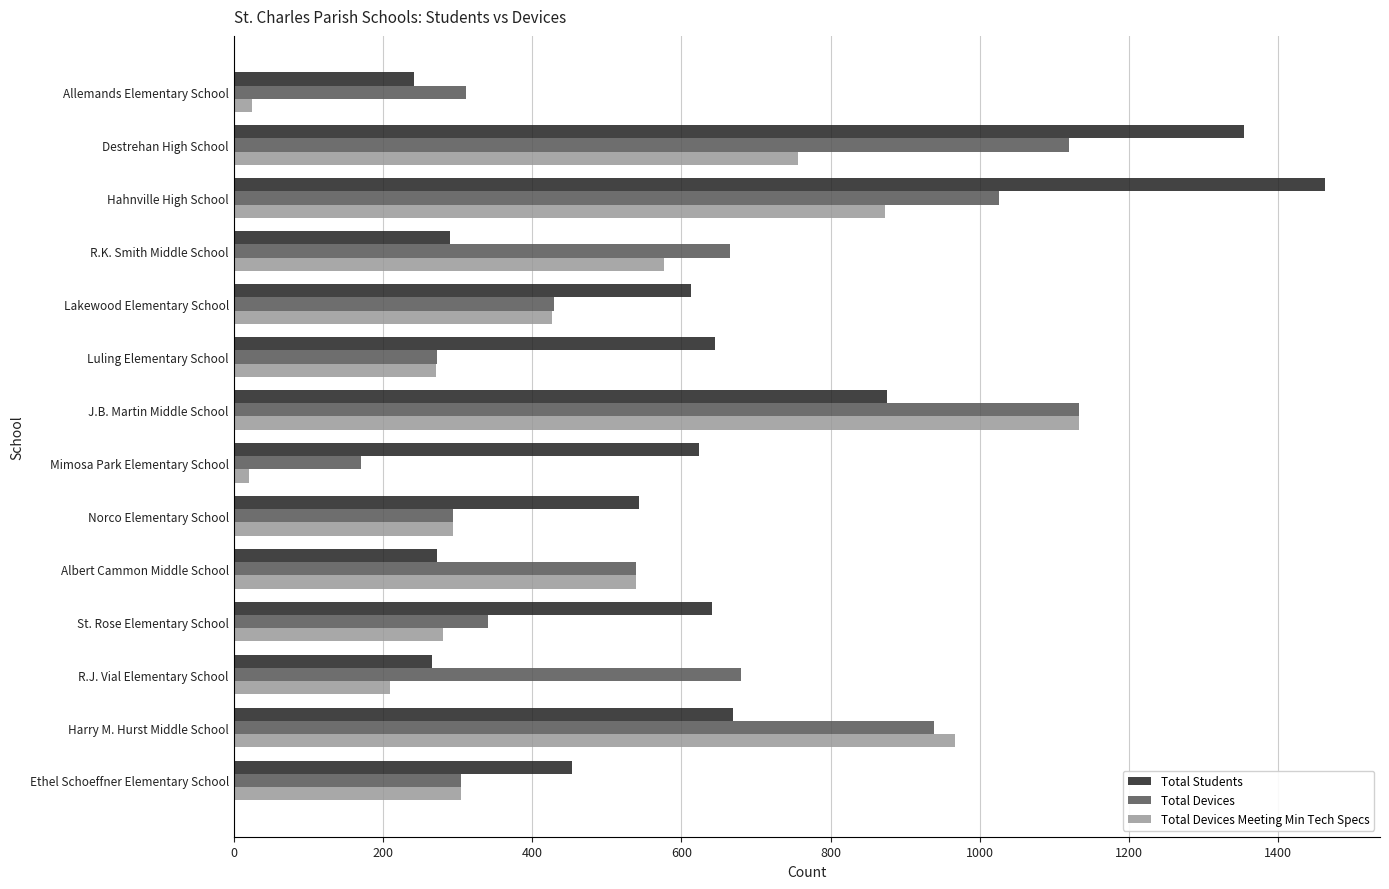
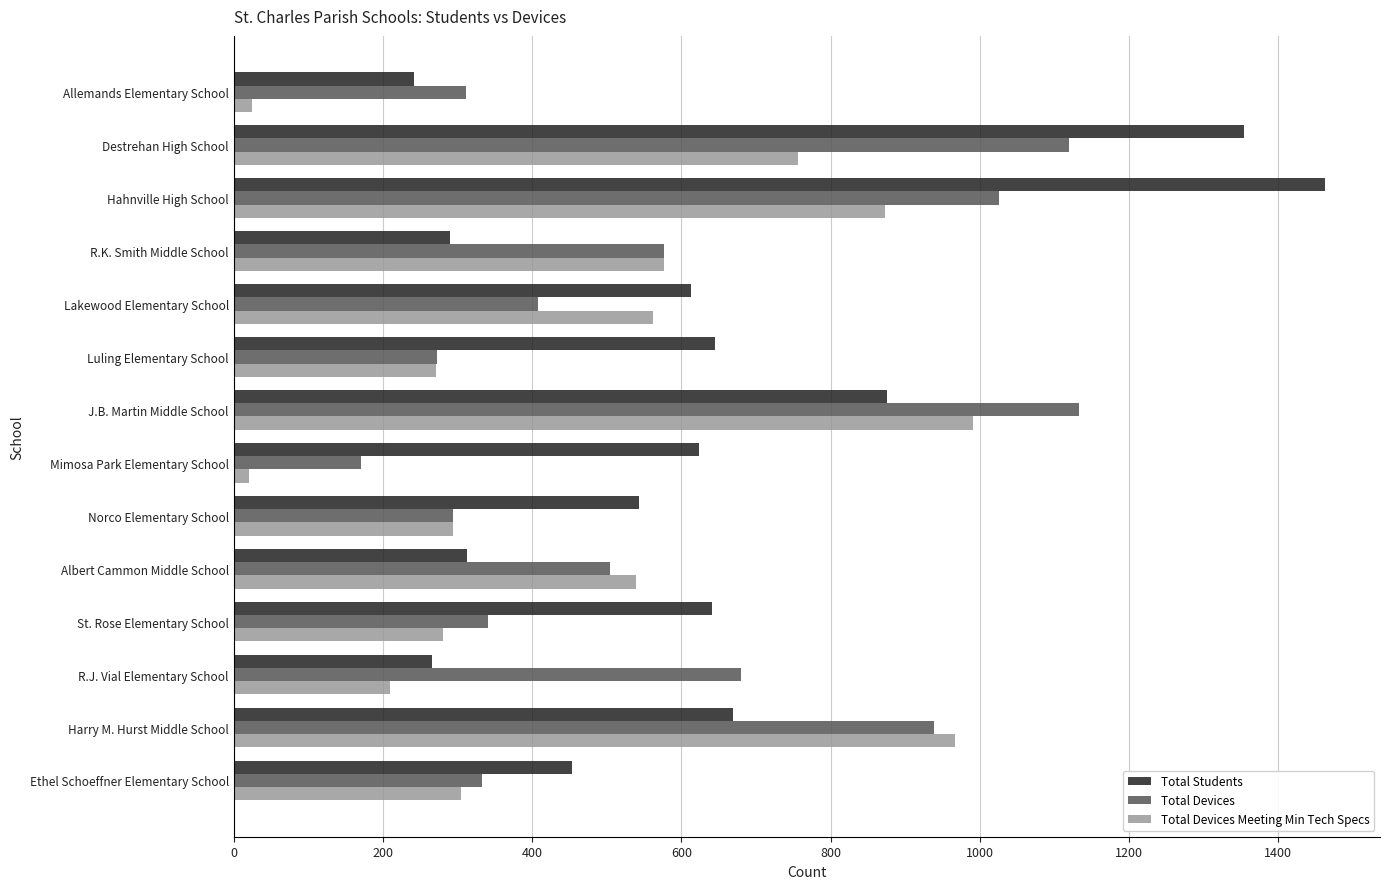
  {
    "Total Students": {
      "Allemands Elementary School": 240,
      "Destrehan High School": 1350,
      "Hahnville High School": 1460,
      "R.K. Smith Middle School": 290,
      "Lakewood Elementary School": 610,
      "Luling Elementary School": 650,
      "J.B. Martin Middle School": 880,
      "Mimosa Park Elementary School": 620,
      "Norco Elementary School": 540,
-     "Albert Cammon Middle School": 270,
+     "Albert Cammon Middle School": 310,
      "St. Rose Elementary School": 640,
      "R.J. Vial Elementary School": 270,
      "Harry M. Hurst Middle School": 670,
      "Ethel Schoeffner Elementary School": 450
    },
    "Total Devices": {
      "Allemands Elementary School": 310,
      "Destrehan High School": 1120,
      "Hahnville High School": 1030,
-     "R.K. Smith Middle School": 670,
-     "Lakewood Elementary School": 430,
+     "R.K. Smith Middle School": 580,
+     "Lakewood Elementary School": 410,
      "Luling Elementary School": 270,
      "J.B. Martin Middle School": 1130,
      "Mimosa Park Elementary School": 170,
      "Norco Elementary School": 290,
-     "Albert Cammon Middle School": 540,
+     "Albert Cammon Middle School": 500,
      "St. Rose Elementary School": 340,
      "R.J. Vial Elementary School": 680,
      "Harry M. Hurst Middle School": 940,
-     "Ethel Schoeffner Elementary School": 310
+     "Ethel Schoeffner Elementary School": 330
    },
    "Total Devices Meeting Min Tech Specs": {
      "Allemands Elementary School": 30,
      "Destrehan High School": 760,
      "Hahnville High School": 870,
      "R.K. Smith Middle School": 580,
-     "Lakewood Elementary School": 430,
+     "Lakewood Elementary School": 560,
      "Luling Elementary School": 270,
-     "J.B. Martin Middle School": 1130,
+     "J.B. Martin Middle School": 990,
      "Mimosa Park Elementary School": 20,
      "Norco Elementary School": 290,
      "Albert Cammon Middle School": 540,
      "St. Rose Elementary School": 280,
      "R.J. Vial Elementary School": 210,
      "Harry M. Hurst Middle School": 970,
      "Ethel Schoeffner Elementary School": 310
    }
  }
